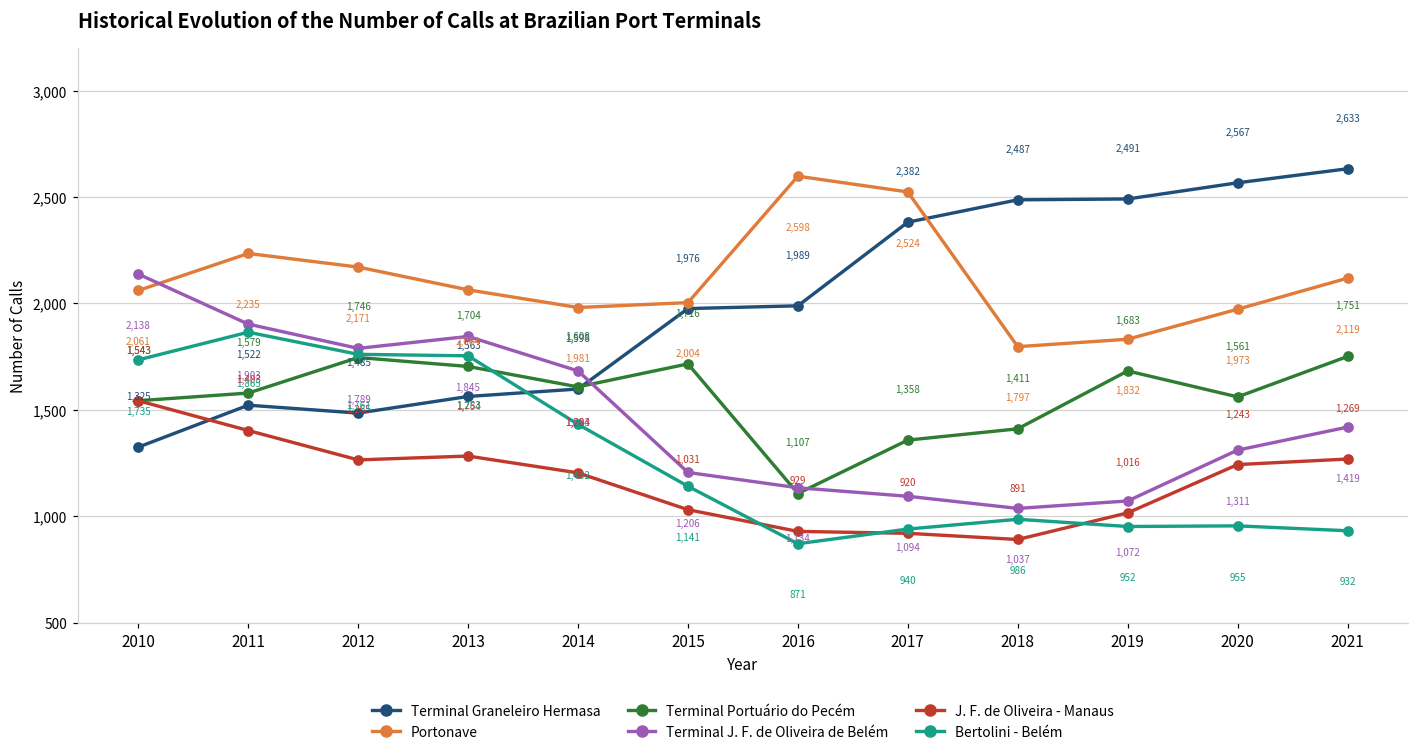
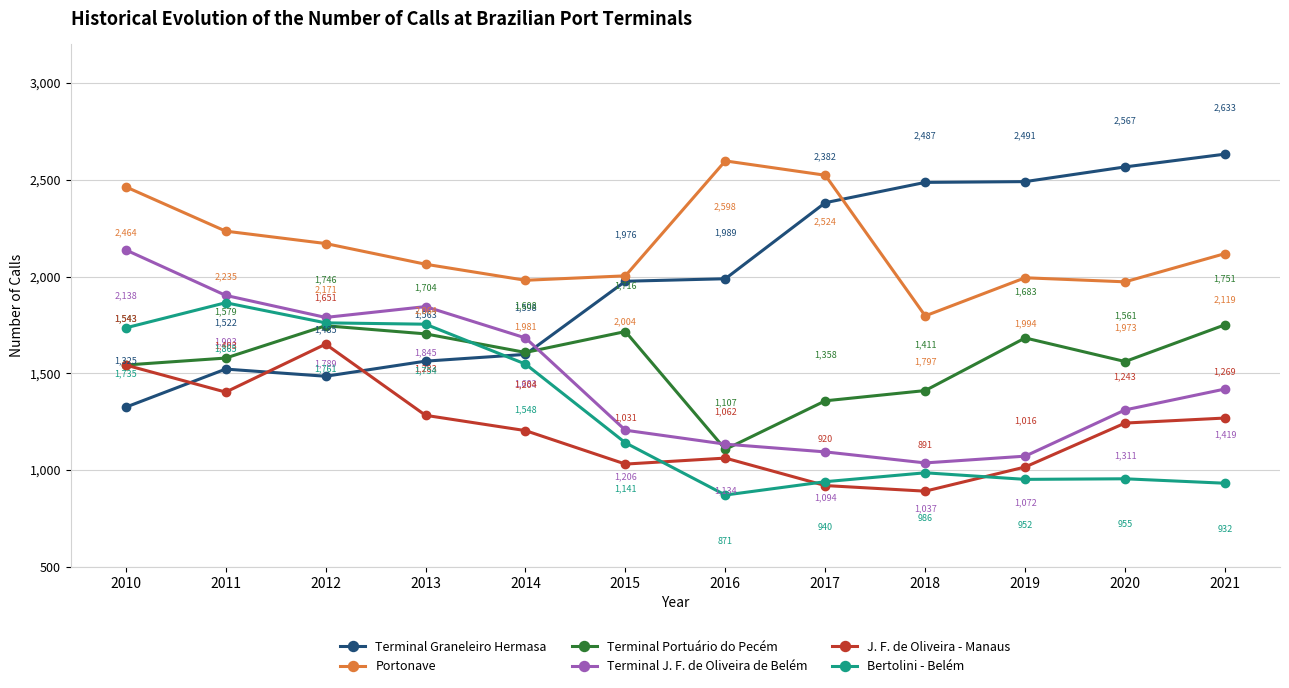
  {
    "Terminal Graneleiro Hermasa": {
      "2010": "1,330",
      "2011": "1,520",
      "2016": "1,990",
      "2018": "2,490",
      "2019": "2,490",
      "2020": "2,570",
      "2021": "2,630"
    },
    "Portonave": {
-     "2010": "2,061",
-     "2019": "1,832"
+     "2010": "2,464",
+     "2019": "1,994"
    },
    "Terminal Portuário do Pecém": {
      "2013": "1,700",
      "2016": "1,110",
      "2017": "1,360"
    },
    "Terminal J. F. de Oliveira de Belém": {
      "2010": "2,140",
      "2019": "1,070",
      "2020": "1,310"
    },
    "J. F. de Oliveira - Manaus": {
-     "2012": "1,265",
-     "2016": "929"
+     "2012": "1,651",
+     "2016": "1,062"
    },
    "Bertolini - Belém": {
-     "2014": "1,432"
+     "2014": "1,548"
    }
  }
